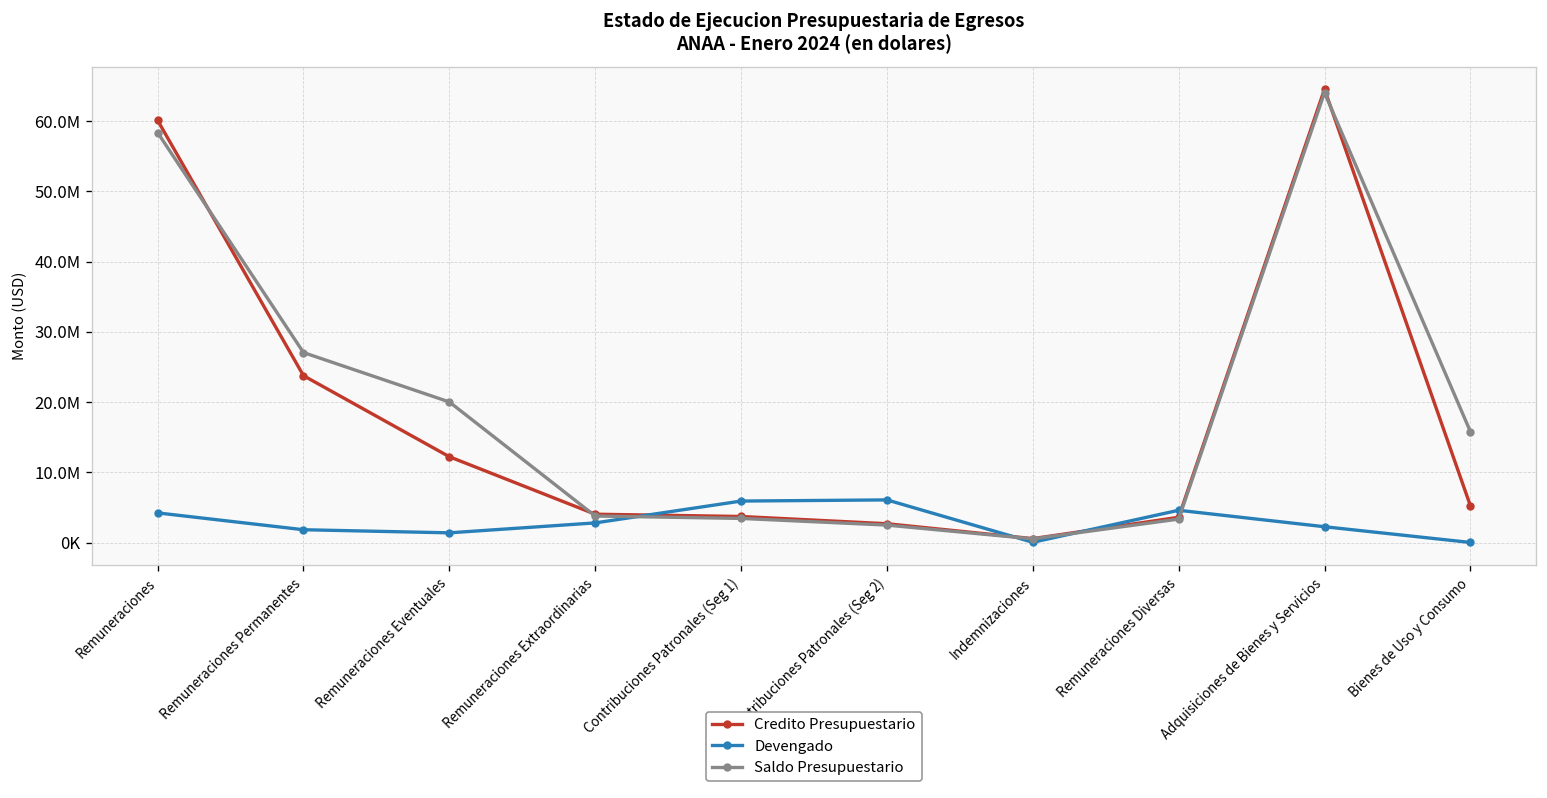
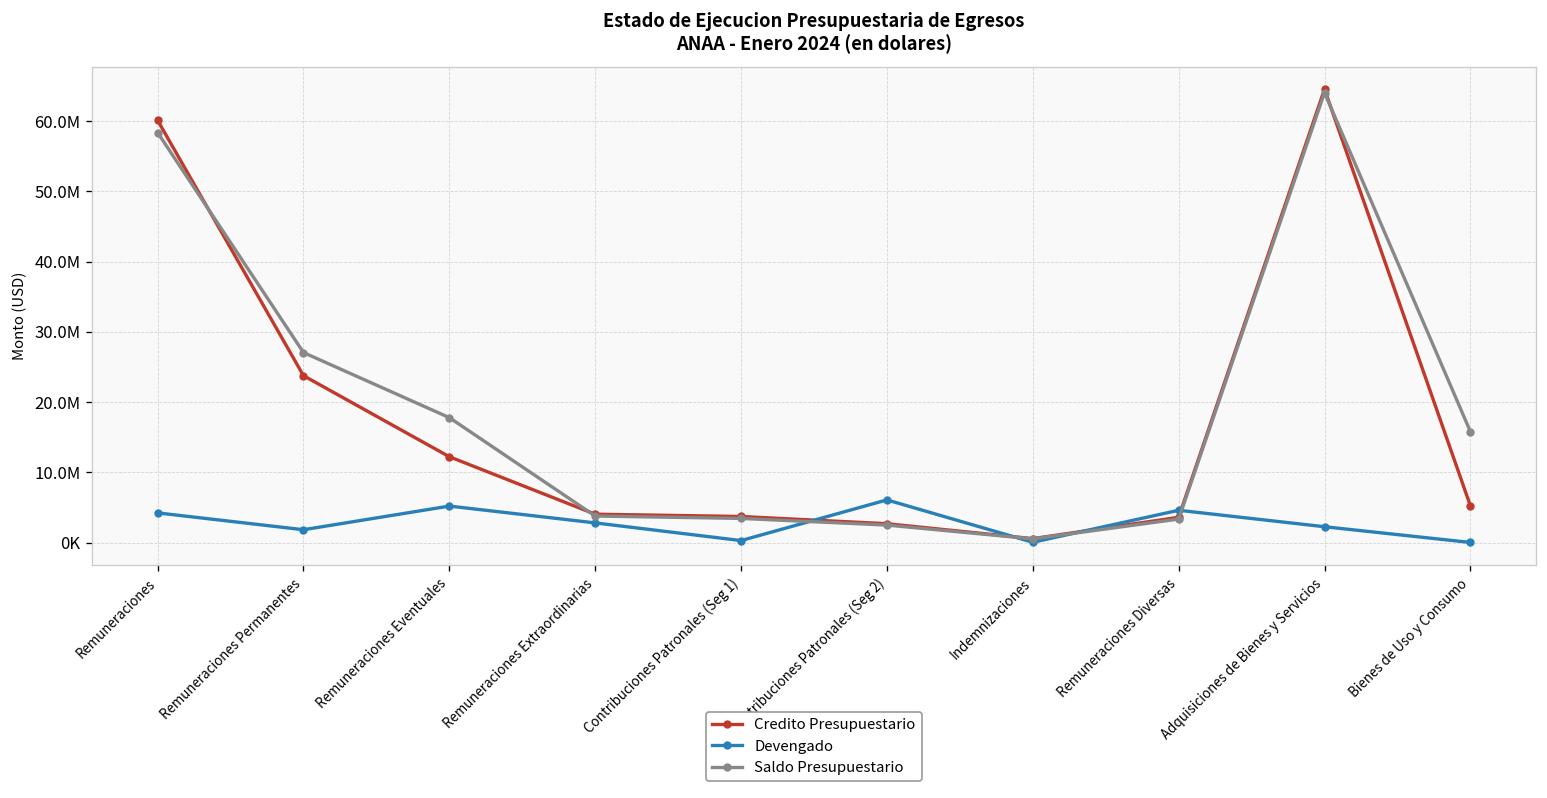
  {
    "Credito Presupuestario": {
      "Remuneraciones": 60000000,
      "Remuneraciones Permanentes": 24000000,
      "Remuneraciones Eventuales": 12000000,
      "Adquisiciones de Bienes y Servicios": 65000000,
      "Bienes de Uso y Consumo": 5000000
    },
    "Devengado": {
      "Remuneraciones": 4000000,
      "Remuneraciones Permanentes": 2000000,
-     "Remuneraciones Eventuales": 1000000,
+     "Remuneraciones Eventuales": 5000000,
      "Remuneraciones Extraordinarias": 3000000,
-     "Contribuciones Patronales (Seg 1)": 6000000,
+     "Contribuciones Patronales (Seg 1)": 0,
      "Contribuciones Patronales (Seg 2)": 6000000,
      "Indemnizaciones": 0,
      "Remuneraciones Diversas": 5000000,
      "Adquisiciones de Bienes y Servicios": 2000000,
      "Bienes de Uso y Consumo": 0
    },
    "Saldo Presupuestario": {
      "Remuneraciones": 58000000,
      "Remuneraciones Permanentes": 27000000,
-     "Remuneraciones Eventuales": 20000000,
+     "Remuneraciones Eventuales": 18000000,
      "Adquisiciones de Bienes y Servicios": 64000000,
      "Bienes de Uso y Consumo": 16000000
    }
  }
